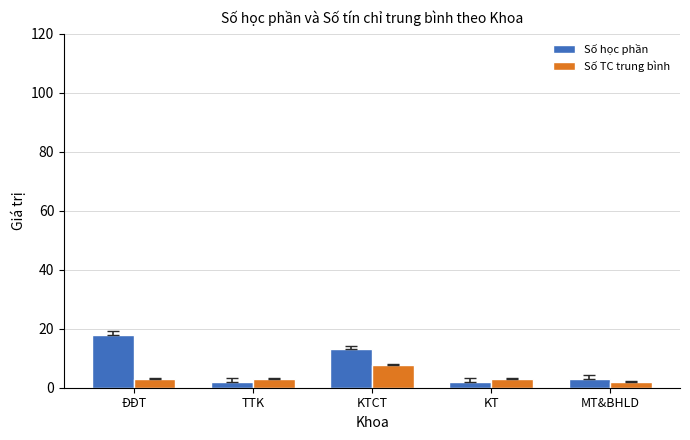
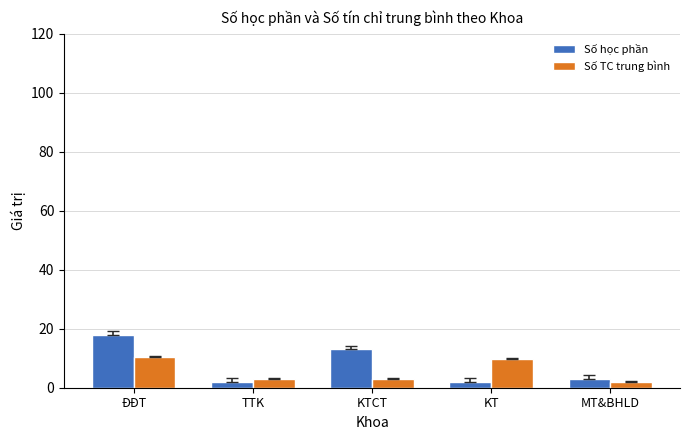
  {
    "Số học phần": {
      "ĐĐT": 18,
      "TTK": 2,
      "KTCT": 13,
      "KT": 2,
      "MT&BHLD": 3
    },
    "Số TC trung bình": {
-     "ĐĐT": 3,
+     "ĐĐT": 11,
      "TTK": 3,
-     "KTCT": 8,
-     "KT": 3,
+     "KTCT": 3,
+     "KT": 10,
      "MT&BHLD": 2
    }
  }
